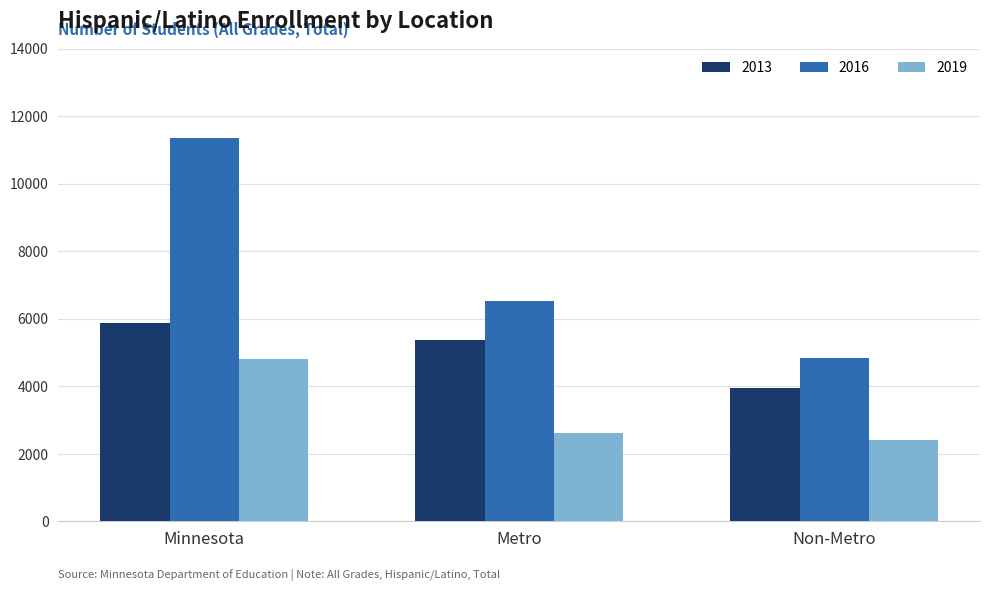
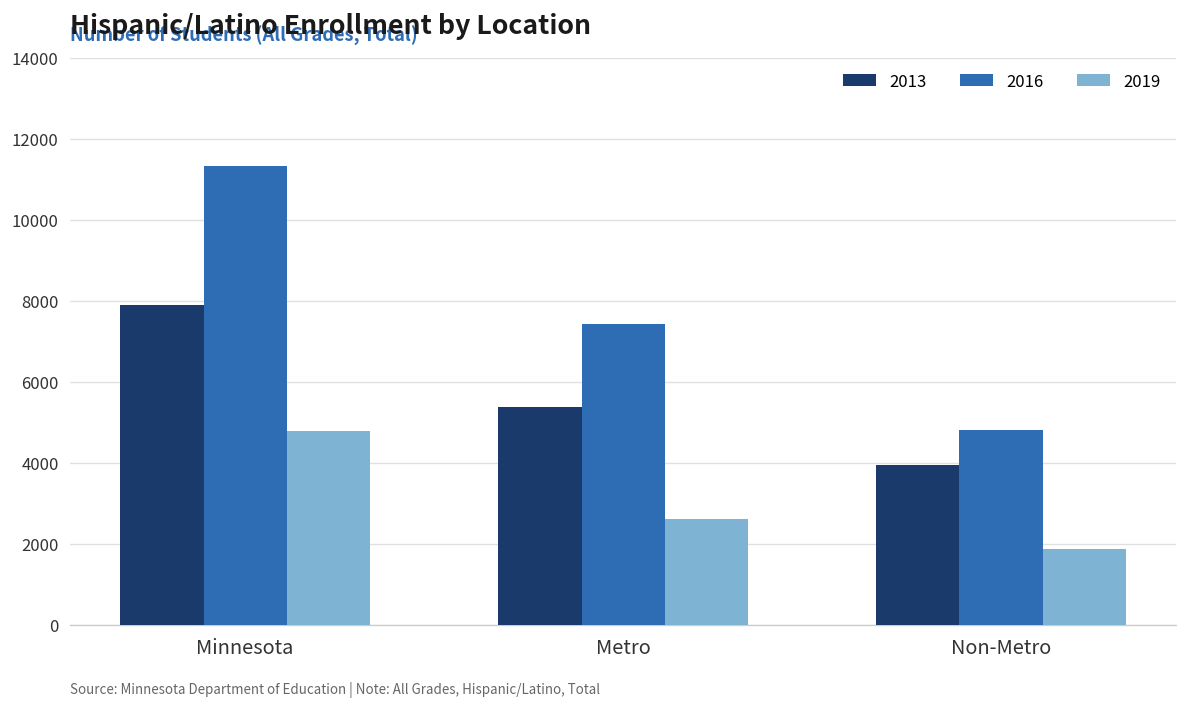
  {
    "2013": {
-     "Minnesota": 5900,
+     "Minnesota": 7900,
      "Metro": 5400,
      "Non-Metro": 4000
    },
    "2016": {
      "Minnesota": 11300,
-     "Metro": 6500,
+     "Metro": 7400,
      "Non-Metro": 4800
    },
    "2019": {
      "Minnesota": 4800,
      "Metro": 2600,
-     "Non-Metro": 2400
+     "Non-Metro": 1900
    }
  }
